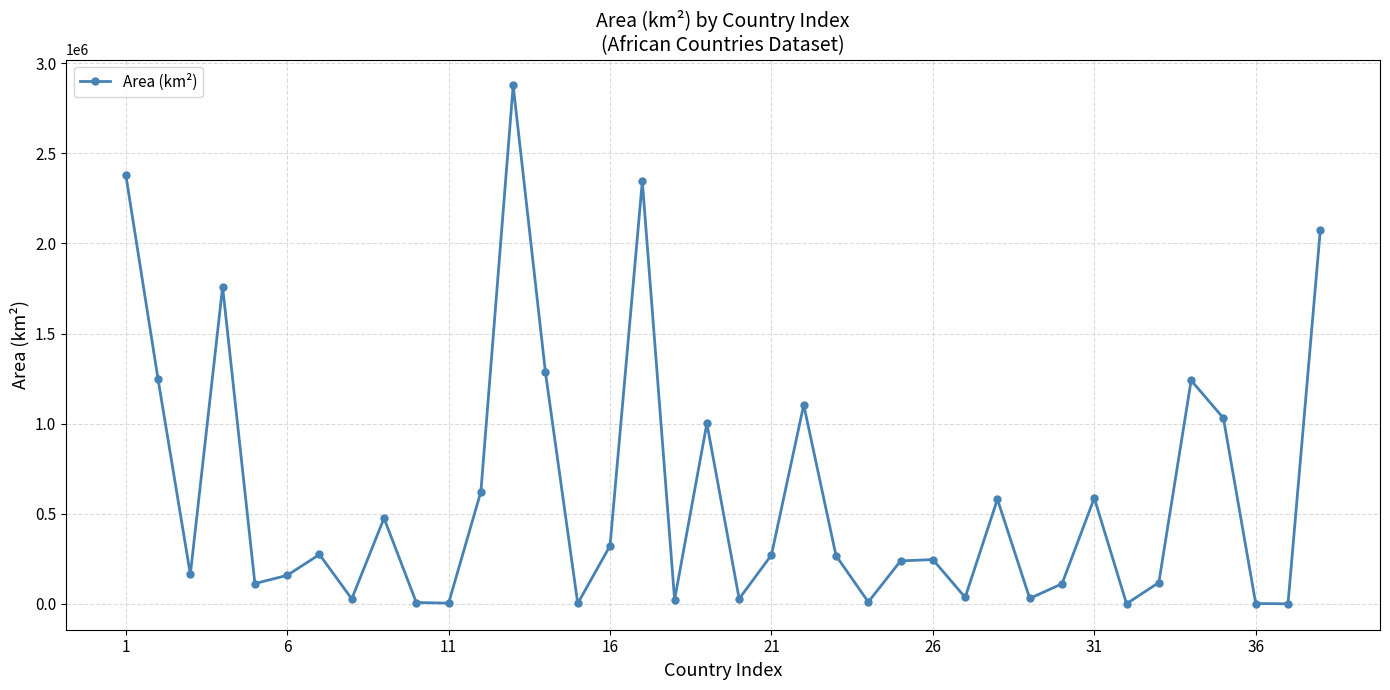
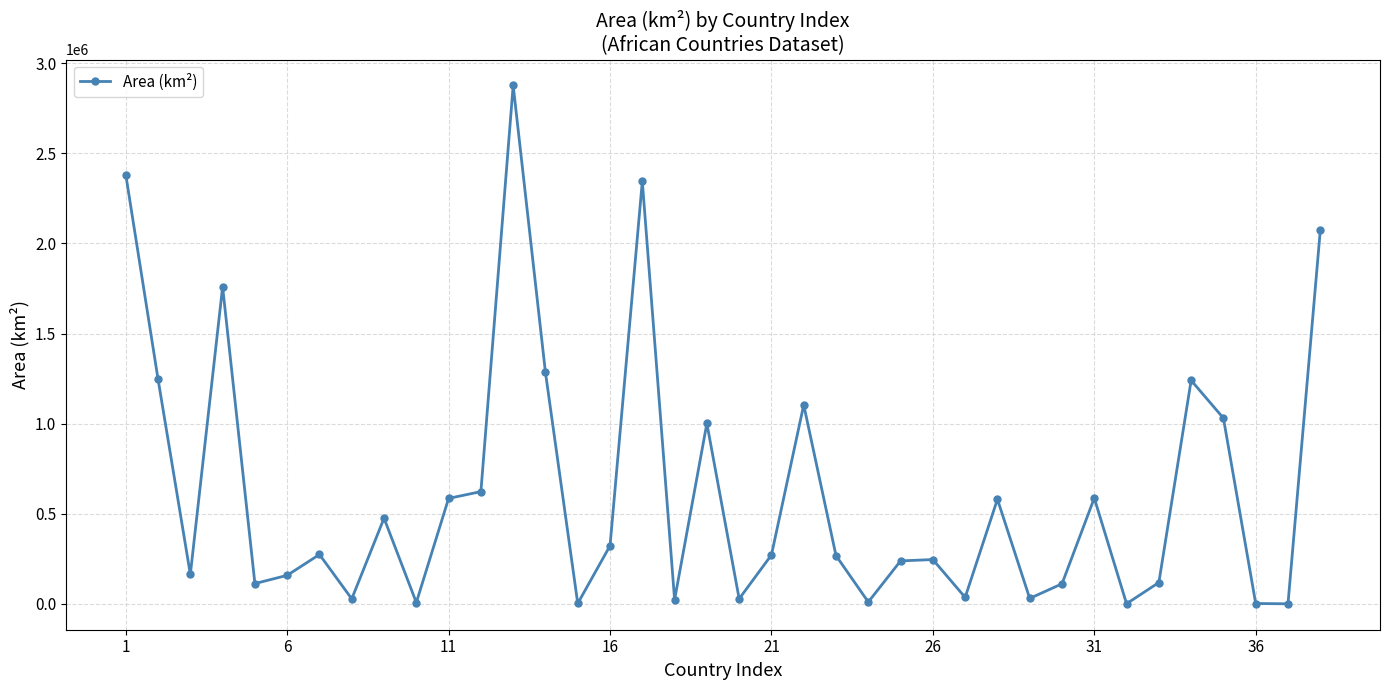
  {
    "1": 2380000,
    "6": 160000,
-   "11": 0,
+   "11": 590000,
    "16": 320000,
    "21": 270000,
    "26": 250000,
    "31": 590000,
    "36": 0
  }
